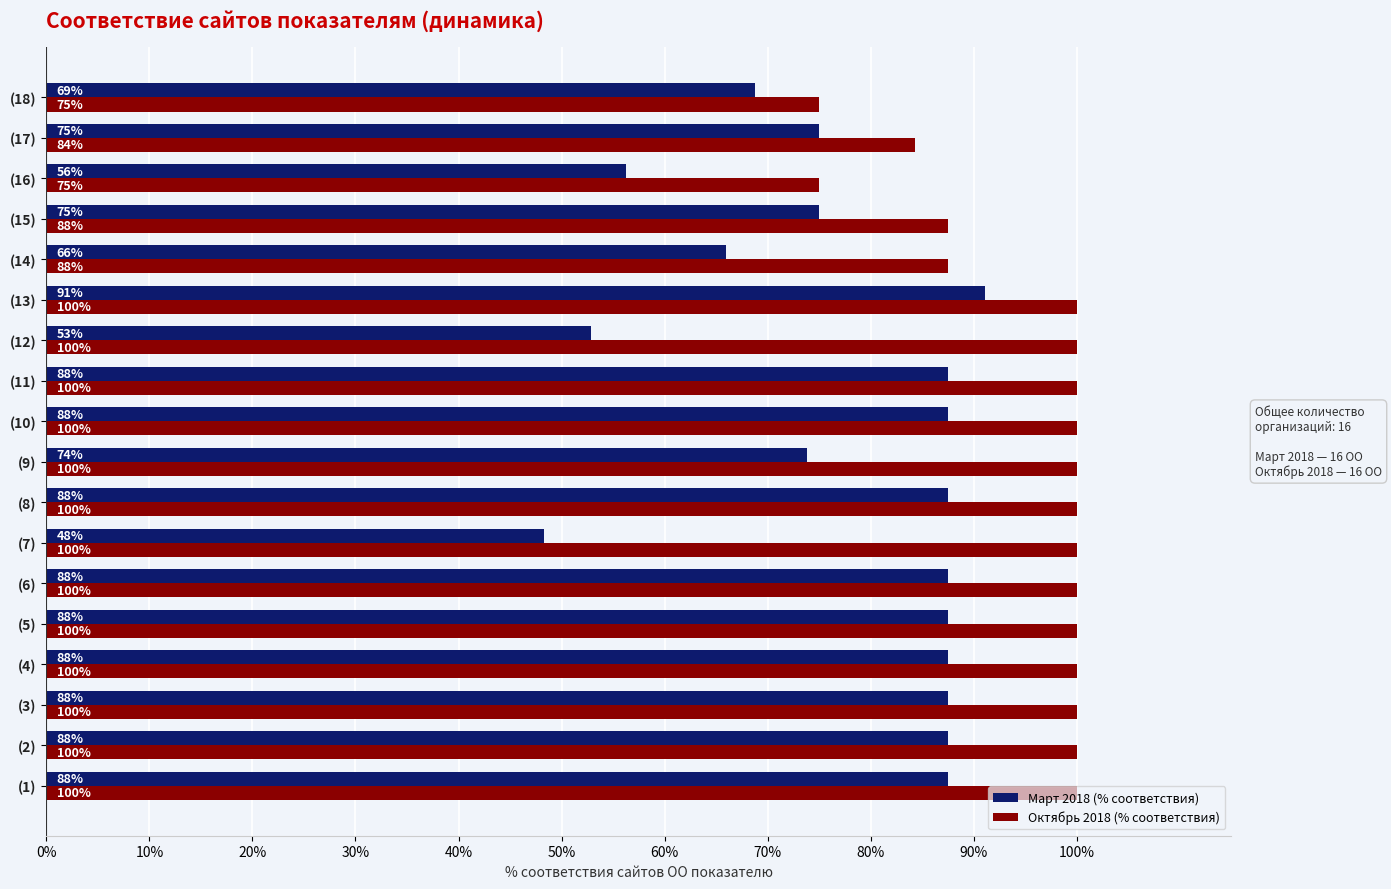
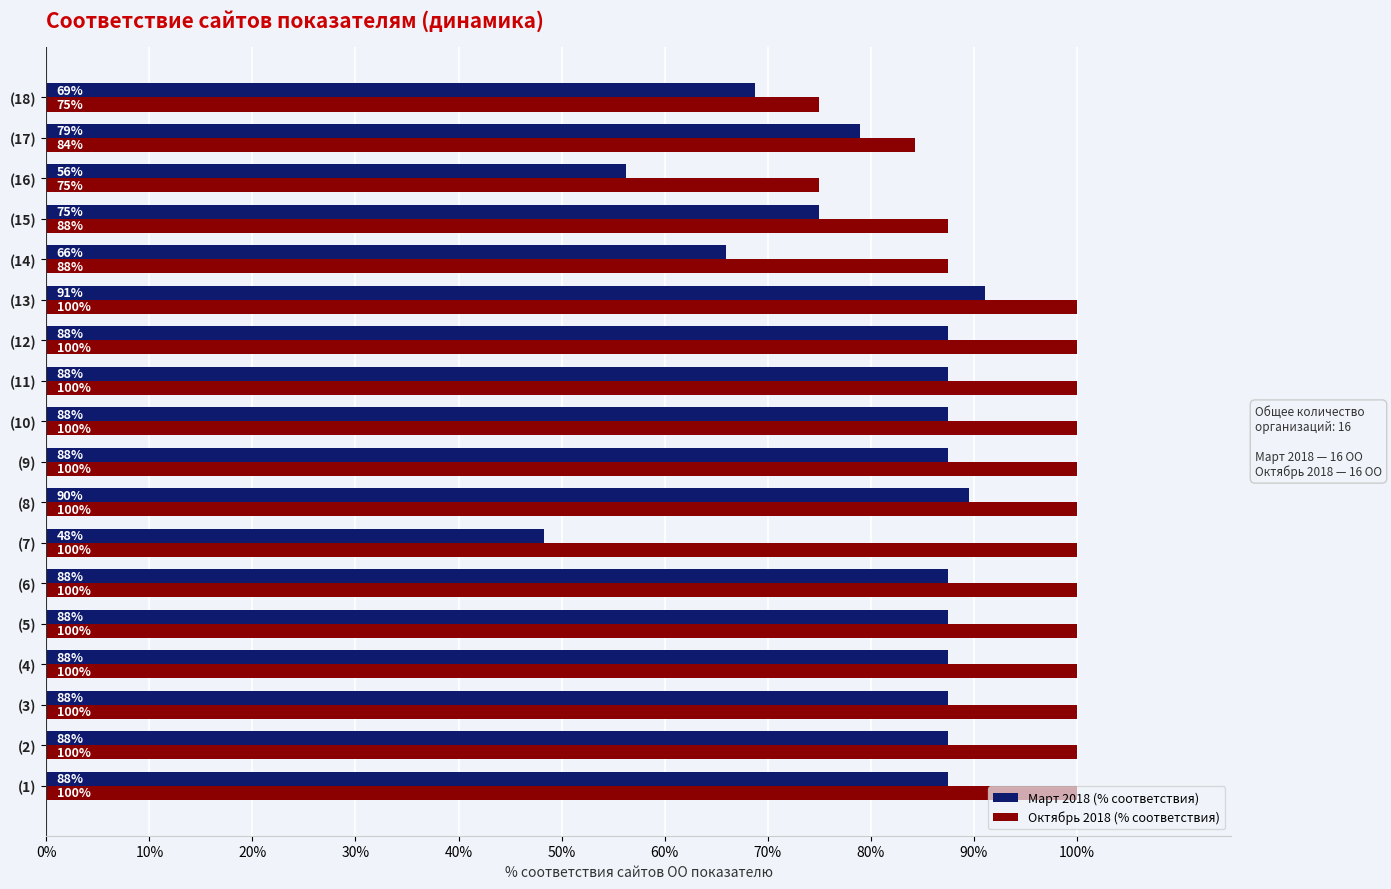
  {
    "Март 2018 (% соответствия)": {
      "(18)": "69%",
-     "(17)": "75%",
+     "(17)": "79%",
      "(16)": "56%",
      "(15)": "75%",
      "(14)": "66%",
      "(13)": "91%",
-     "(12)": "53%",
+     "(12)": "88%",
      "(11)": "88%",
      "(10)": "88%",
-     "(9)": "74%",
-     "(8)": "88%",
+     "(9)": "88%",
+     "(8)": "90%",
      "(7)": "48%",
      "(6)": "88%",
      "(5)": "88%",
      "(4)": "88%",
      "(3)": "88%",
      "(2)": "88%",
      "(1)": "88%"
    },
    "Октябрь 2018 (% соответствия)": {
      "(18)": "75%",
      "(17)": "84%",
      "(16)": "75%",
      "(15)": "88%",
      "(14)": "88%",
      "(13)": "100%",
      "(12)": "100%",
      "(11)": "100%",
      "(10)": "100%",
      "(9)": "100%",
      "(8)": "100%",
      "(7)": "100%",
      "(6)": "100%",
      "(5)": "100%",
      "(4)": "100%",
      "(3)": "100%",
      "(2)": "100%"
    }
  }
